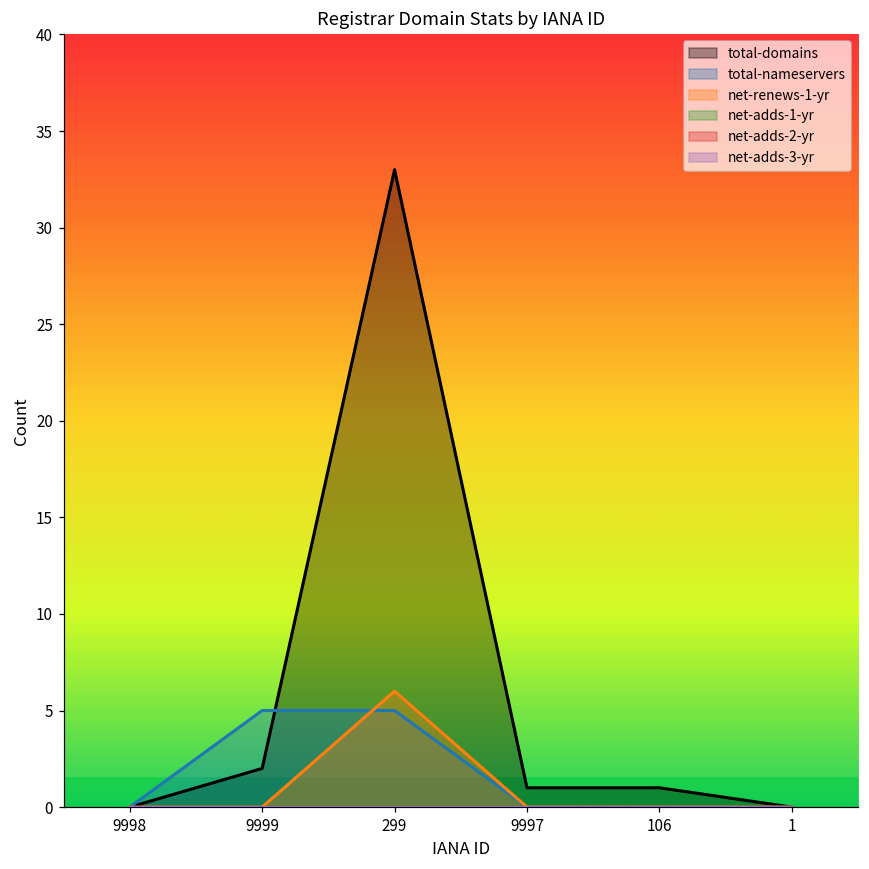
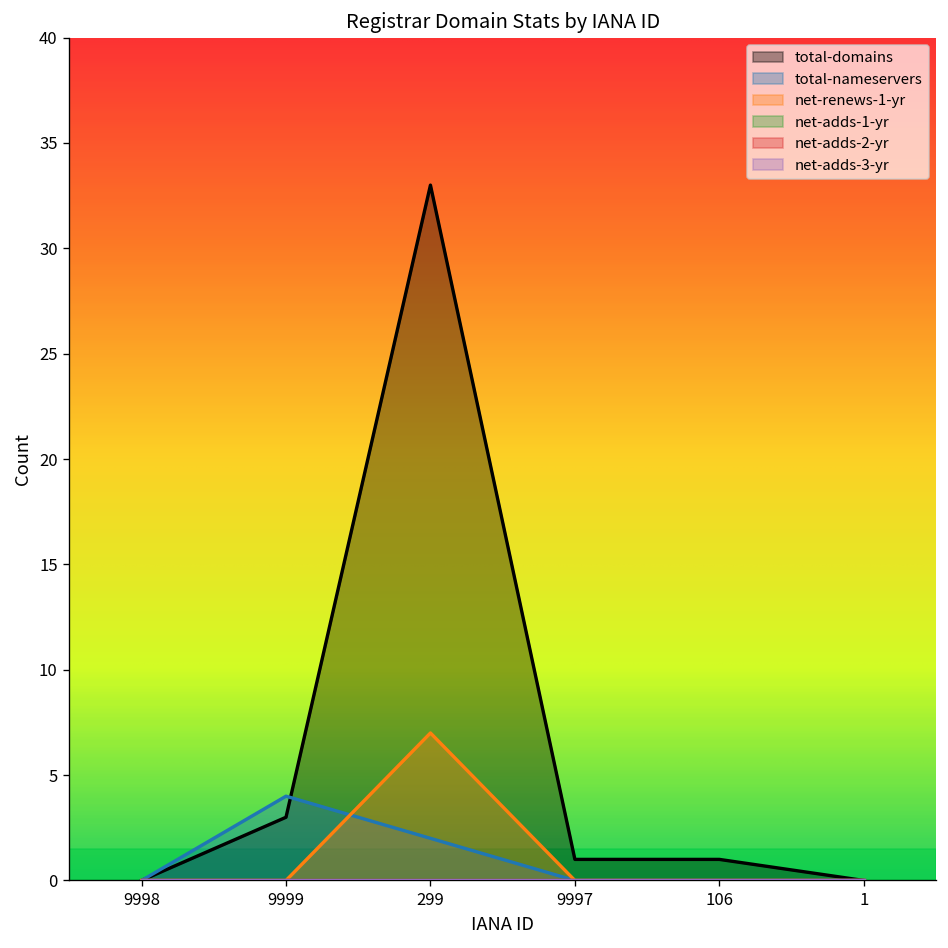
  {
    "total-domains": {
-     "9999": 2,
+     "9999": 3,
      "299": 33
    },
    "total-nameservers": {
-     "9999": 5,
-     "299": 5
+     "9999": 4,
+     "299": 2
    },
    "net-renews-1-yr": {
-     "299": 6
+     "299": 7
    }
  }
